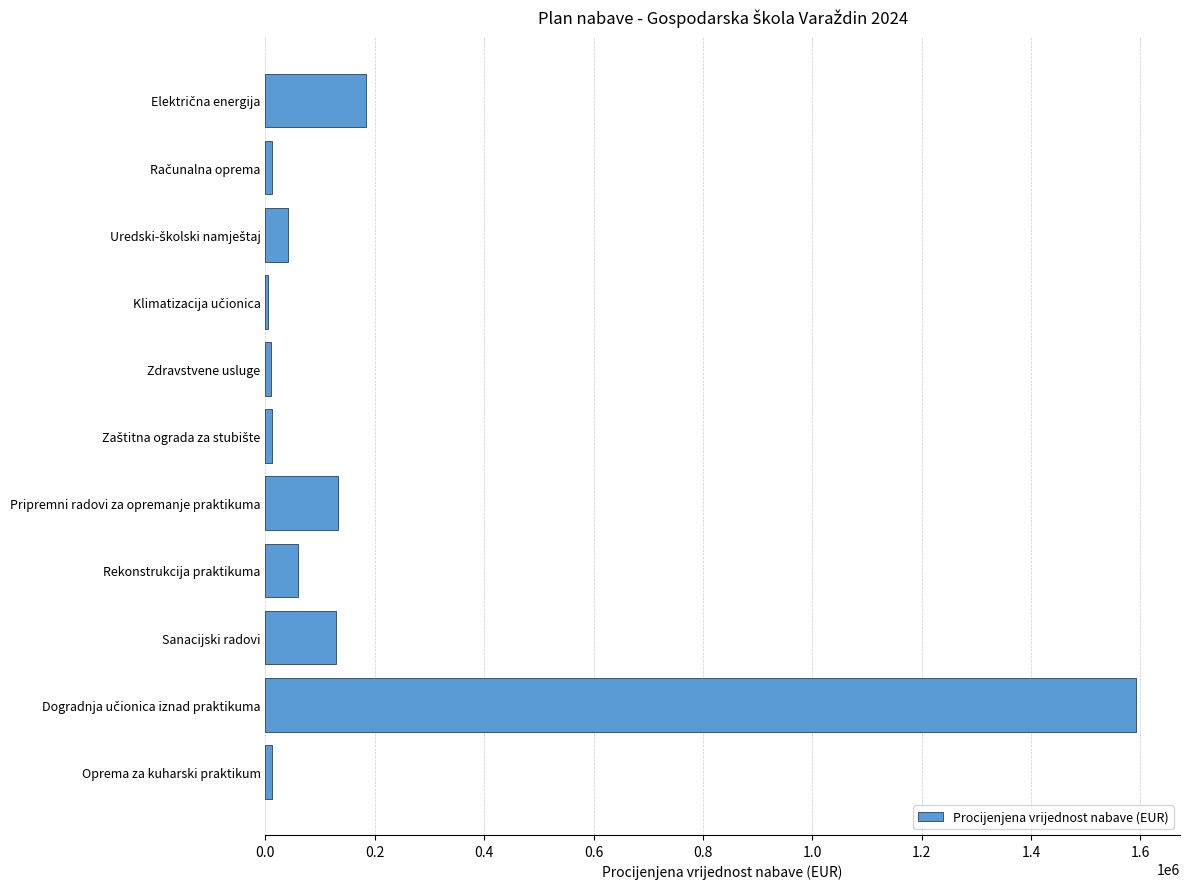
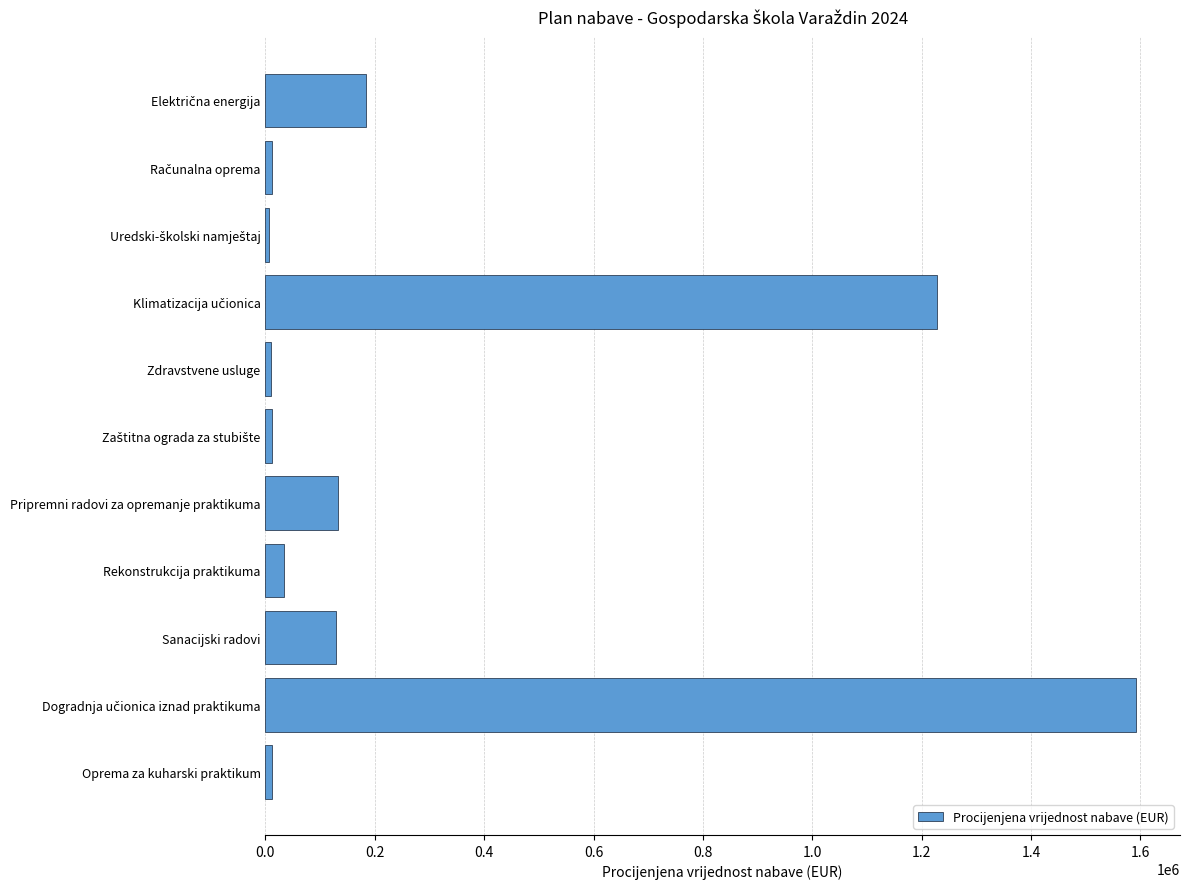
  {
    "Električna energija": 180000,
    "Računalna oprema": 10000,
-   "Uredski-školski namještaj": 40000,
-   "Klimatizacija učionica": 10000,
+   "Uredski-školski namještaj": 10000,
+   "Klimatizacija učionica": 1230000,
    "Zdravstvene usluge": 10000,
    "Zaštitna ograda za stubište": 10000,
    "Pripremni radovi za opremanje praktikuma": 130000,
-   "Rekonstrukcija praktikuma": 60000,
+   "Rekonstrukcija praktikuma": 30000,
    "Sanacijski radovi": 130000,
    "Dogradnja učionica iznad praktikuma": 1590000,
    "Oprema za kuharski praktikum": 10000
  }
